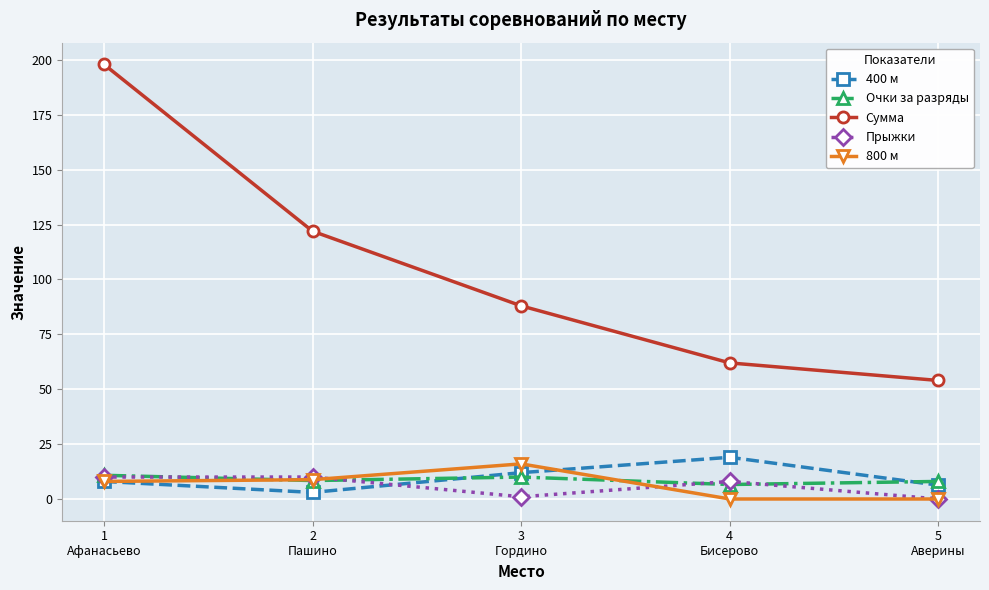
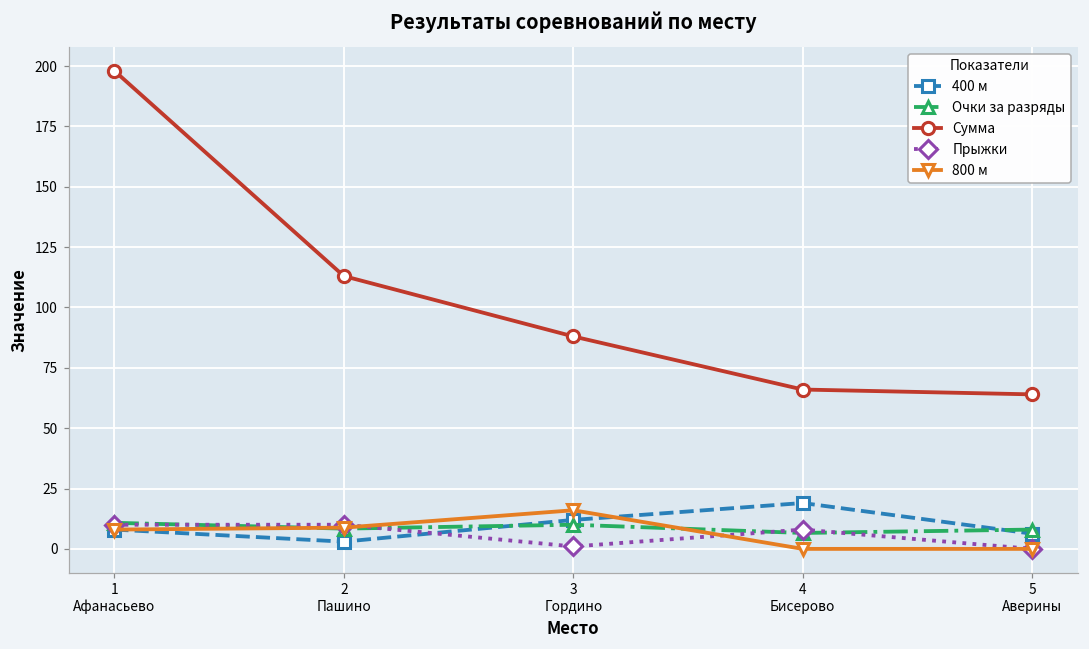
  {
    "400 м": {
      "2 Пашино": 3,
      "3 Гордино": 12,
      "4 Бисерово": 19,
      "5 Аверины": 6
    },
    "Очки за разряды": {
      "3 Гордино": 10,
      "4 Бисерово": 7,
      "5 Аверины": 8
    },
    "Сумма": {
      "1 Афанасьево": 198,
-     "2 Пашино": 122,
+     "2 Пашино": 113,
      "3 Гордино": 88,
-     "4 Бисерово": 62,
-     "5 Аверины": 54
+     "4 Бисерово": 66,
+     "5 Аверины": 64
    },
    "Прыжки": {
      "2 Пашино": 10,
      "3 Гордино": 1,
      "4 Бисерово": 8
    },
    "800 м": {
      "3 Гордино": 16,
      "4 Бисерово": 0
    }
  }
